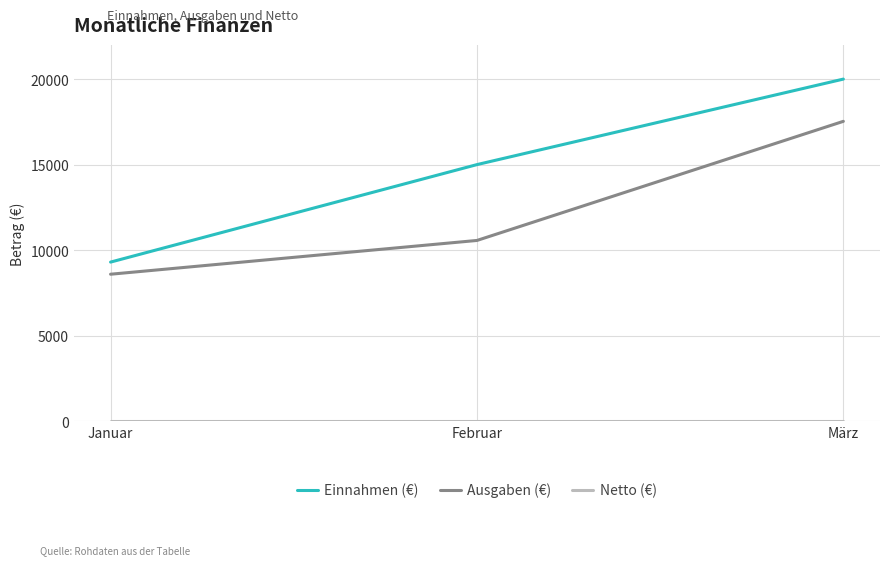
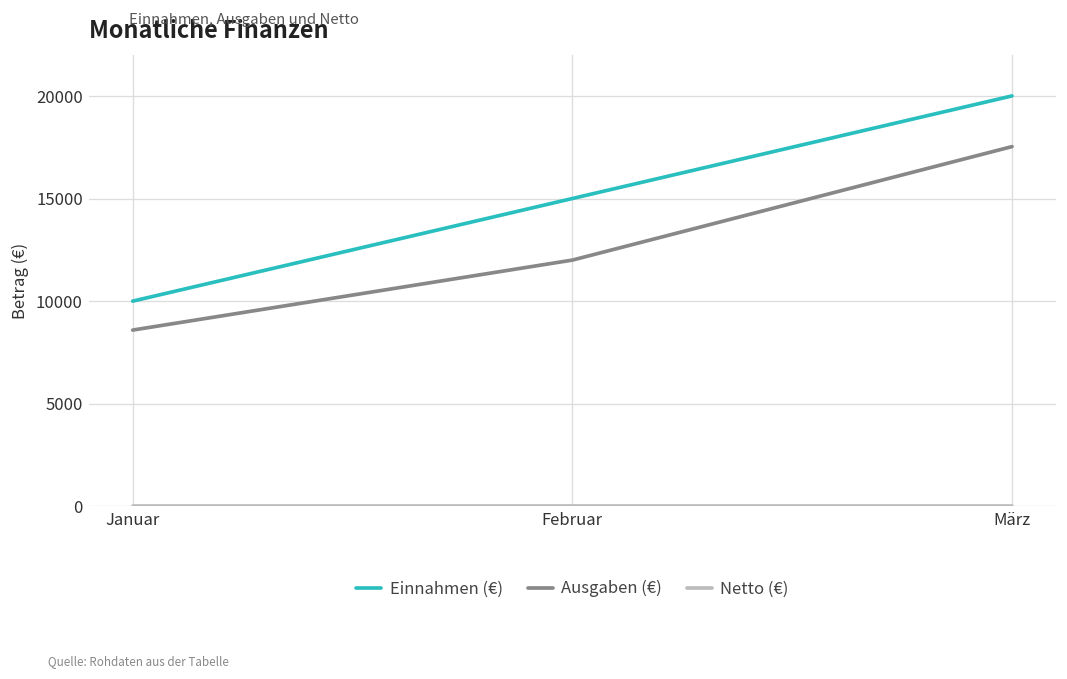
  {
    "Einnahmen (€)": {
-     "Januar": 9300,
+     "Januar": 10000,
      "Februar": 15000,
      "März": 20000
    },
    "Ausgaben (€)": {
      "Januar": 8600,
-     "Februar": 10600,
+     "Februar": 12000,
      "März": 17500
    },
    "Netto (€)": {
      "Januar": 0,
      "Februar": 0,
      "März": 0
    }
  }
